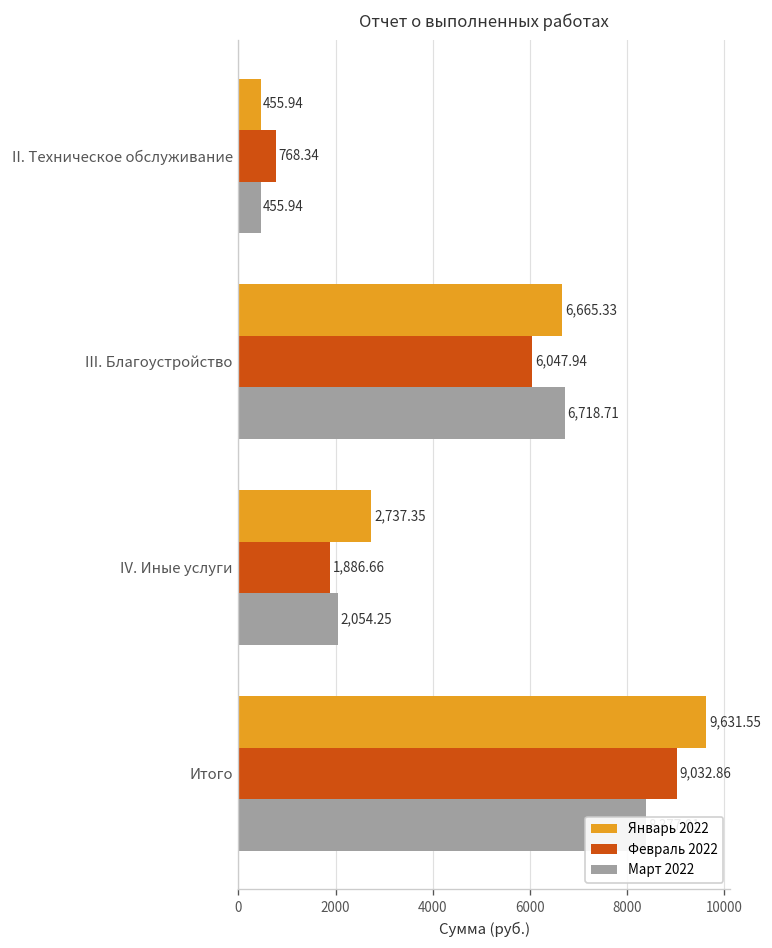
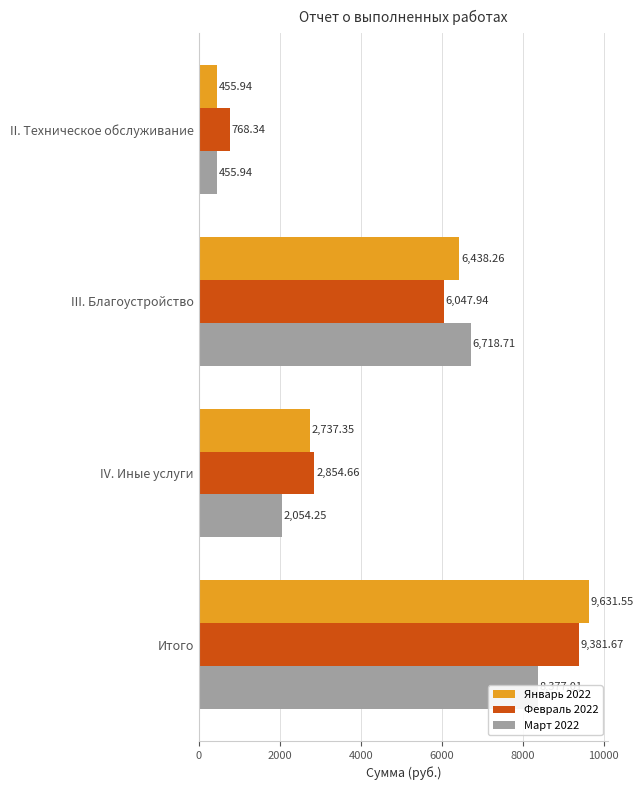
  {
    "Январь 2022": {
      "II. Техническое обслуживание": "455.94",
-     "III. Благоустройство": "6,665.33",
+     "III. Благоустройство": "6,438.26",
      "IV. Иные услуги": "2,737.35",
      "Итого": "9,631.55"
    },
    "Февраль 2022": {
      "II. Техническое обслуживание": "768.34",
      "III. Благоустройство": "6,047.94",
-     "IV. Иные услуги": "1,886.66",
-     "Итого": "9,032.86"
+     "IV. Иные услуги": "2,854.66",
+     "Итого": "9,381.67"
    },
    "Март 2022": {
      "II. Техническое обслуживание": "455.94",
      "III. Благоустройство": "6,718.71",
      "IV. Иные услуги": "2,054.25"
    }
  }
